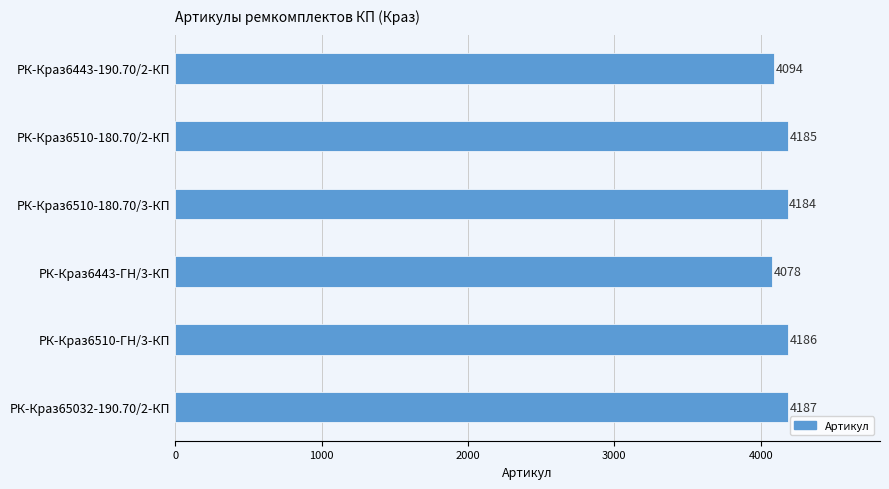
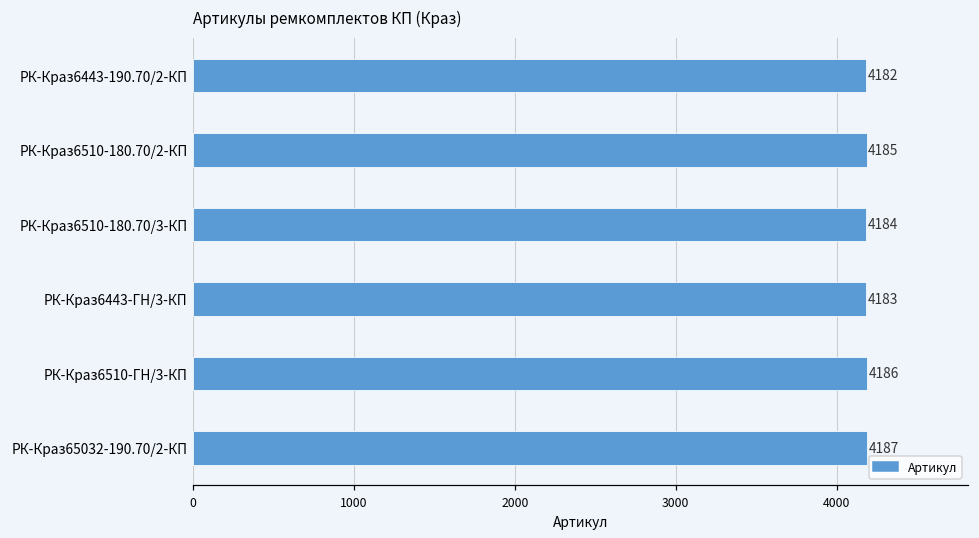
  {
-   "РК-Краз6443-190.70/2-КП": 4094,
+   "РК-Краз6443-190.70/2-КП": 4182,
    "РК-Краз6510-180.70/2-КП": 4185,
    "РК-Краз6510-180.70/3-КП": 4184,
-   "РК-Краз6443-ГН/3-КП": 4078,
+   "РК-Краз6443-ГН/3-КП": 4183,
    "РК-Краз6510-ГН/3-КП": 4186,
    "РК-Краз65032-190.70/2-КП": 4187
  }
